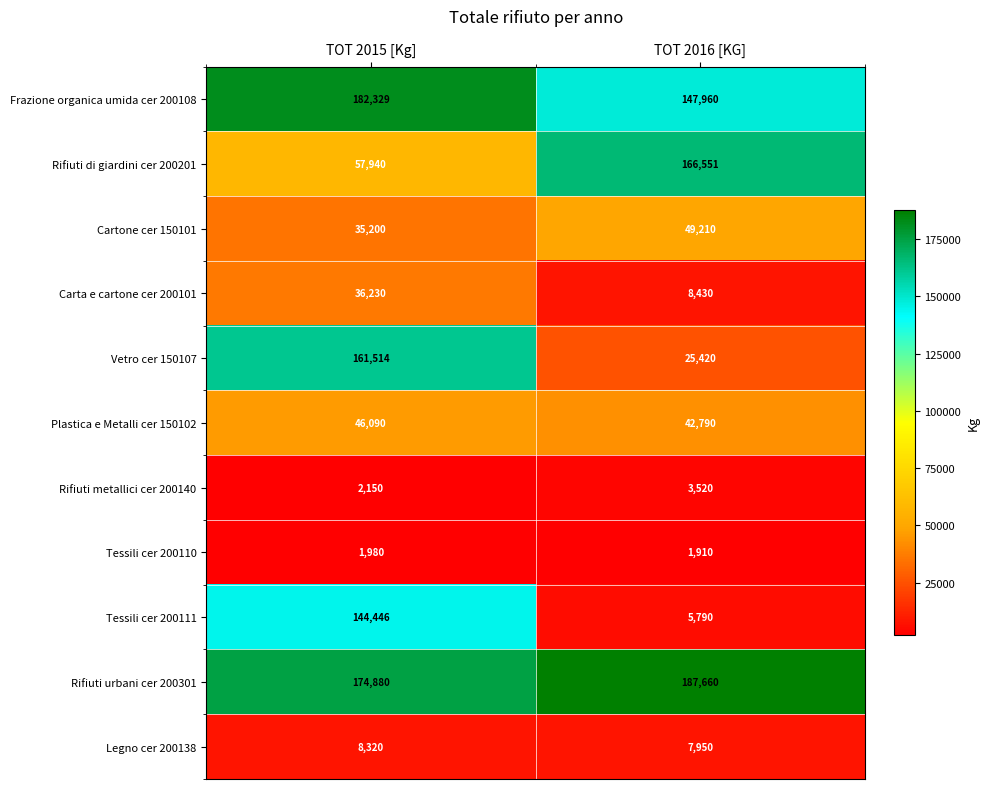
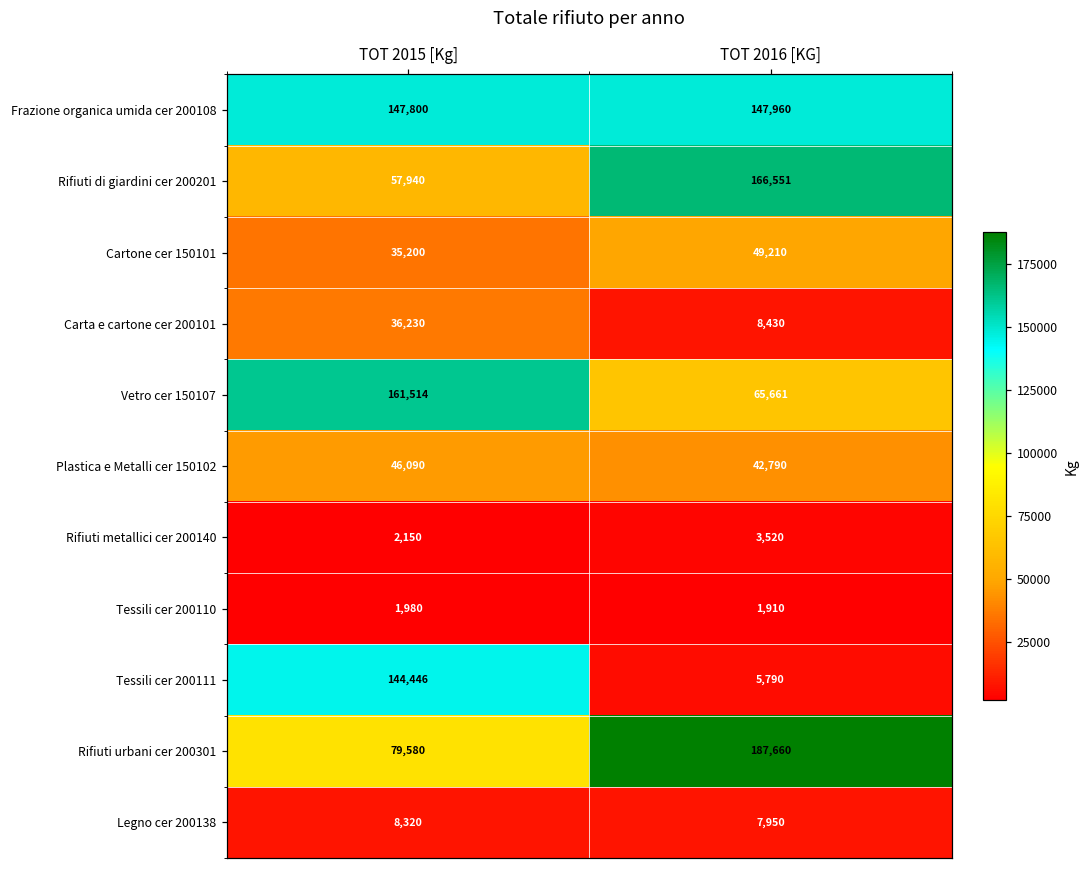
  {
    "Frazione organica umida cer 200108": {
-     "TOT 2015 [Kg]": "182,329",
+     "TOT 2015 [Kg]": "147,800",
      "TOT 2016 [KG]": "147,960"
    },
    "Rifiuti di giardini cer 200201": {
      "TOT 2015 [Kg]": "57,940",
      "TOT 2016 [KG]": "166,551"
    },
    "Cartone cer 150101": {
      "TOT 2015 [Kg]": "35,200",
      "TOT 2016 [KG]": "49,210"
    },
    "Carta e cartone cer 200101": {
      "TOT 2015 [Kg]": "36,230",
      "TOT 2016 [KG]": "8,430"
    },
    "Vetro cer 150107": {
      "TOT 2015 [Kg]": "161,514",
-     "TOT 2016 [KG]": "25,420"
+     "TOT 2016 [KG]": "65,661"
    },
    "Plastica e Metalli cer 150102": {
      "TOT 2015 [Kg]": "46,090",
      "TOT 2016 [KG]": "42,790"
    },
    "Rifiuti metallici cer 200140": {
      "TOT 2015 [Kg]": "2,150",
      "TOT 2016 [KG]": "3,520"
    },
    "Tessili cer 200110": {
      "TOT 2015 [Kg]": "1,980",
      "TOT 2016 [KG]": "1,910"
    },
    "Tessili cer 200111": {
      "TOT 2015 [Kg]": "144,446",
      "TOT 2016 [KG]": "5,790"
    },
    "Rifiuti urbani cer 200301": {
-     "TOT 2015 [Kg]": "174,880",
+     "TOT 2015 [Kg]": "79,580",
      "TOT 2016 [KG]": "187,660"
    },
    "Legno cer 200138": {
      "TOT 2015 [Kg]": "8,320",
      "TOT 2016 [KG]": "7,950"
    }
  }
